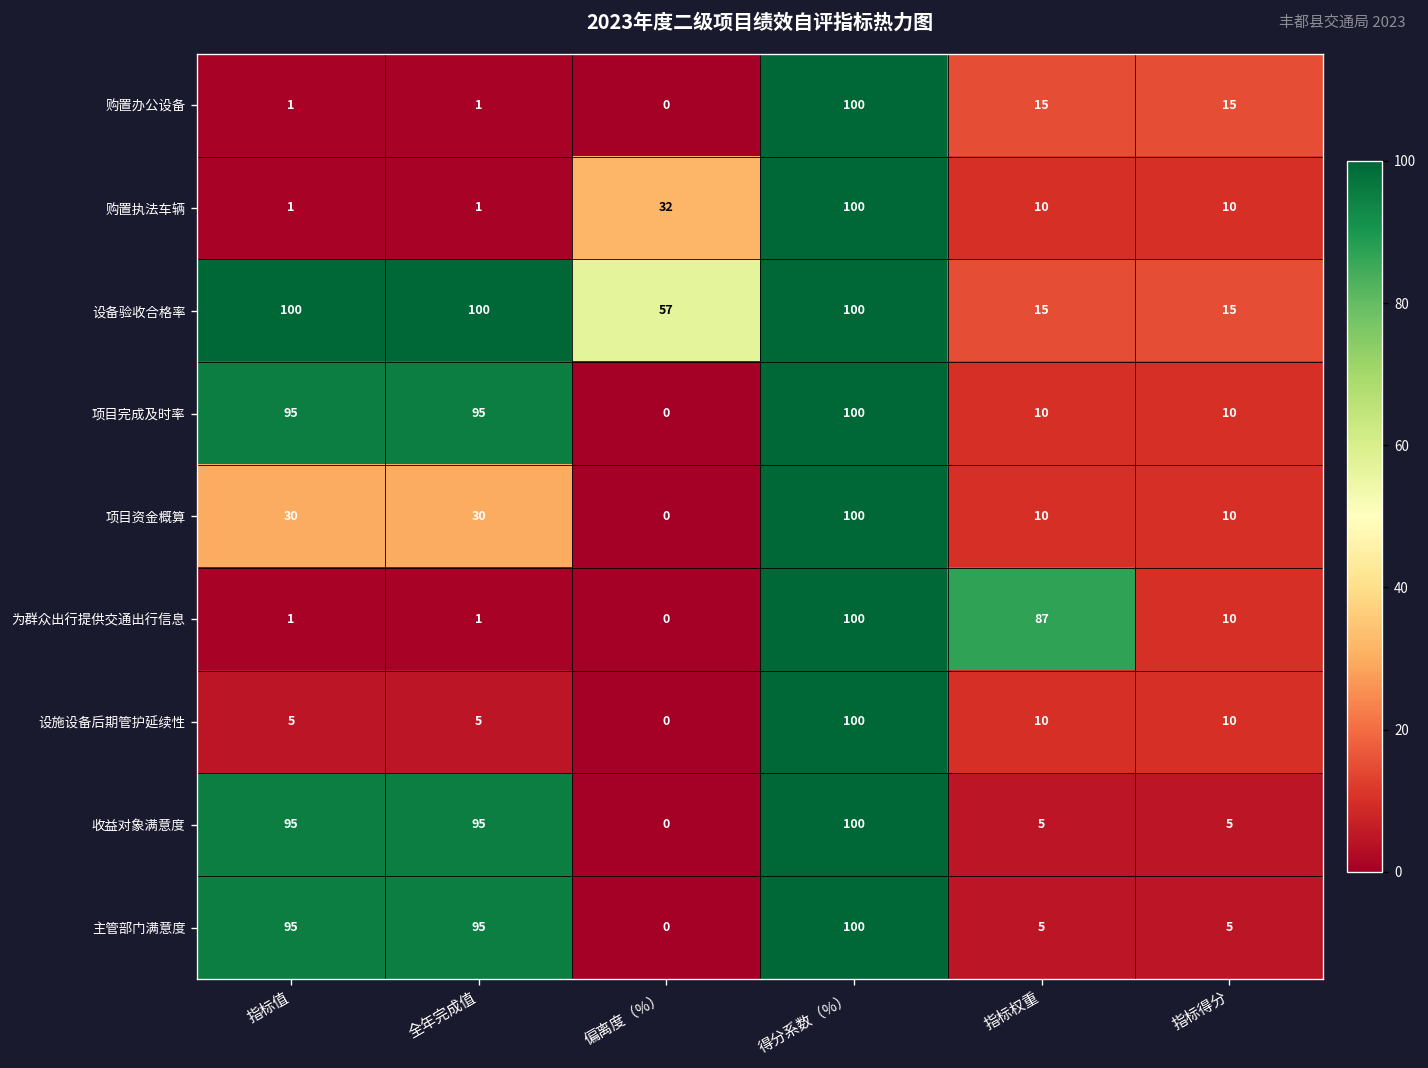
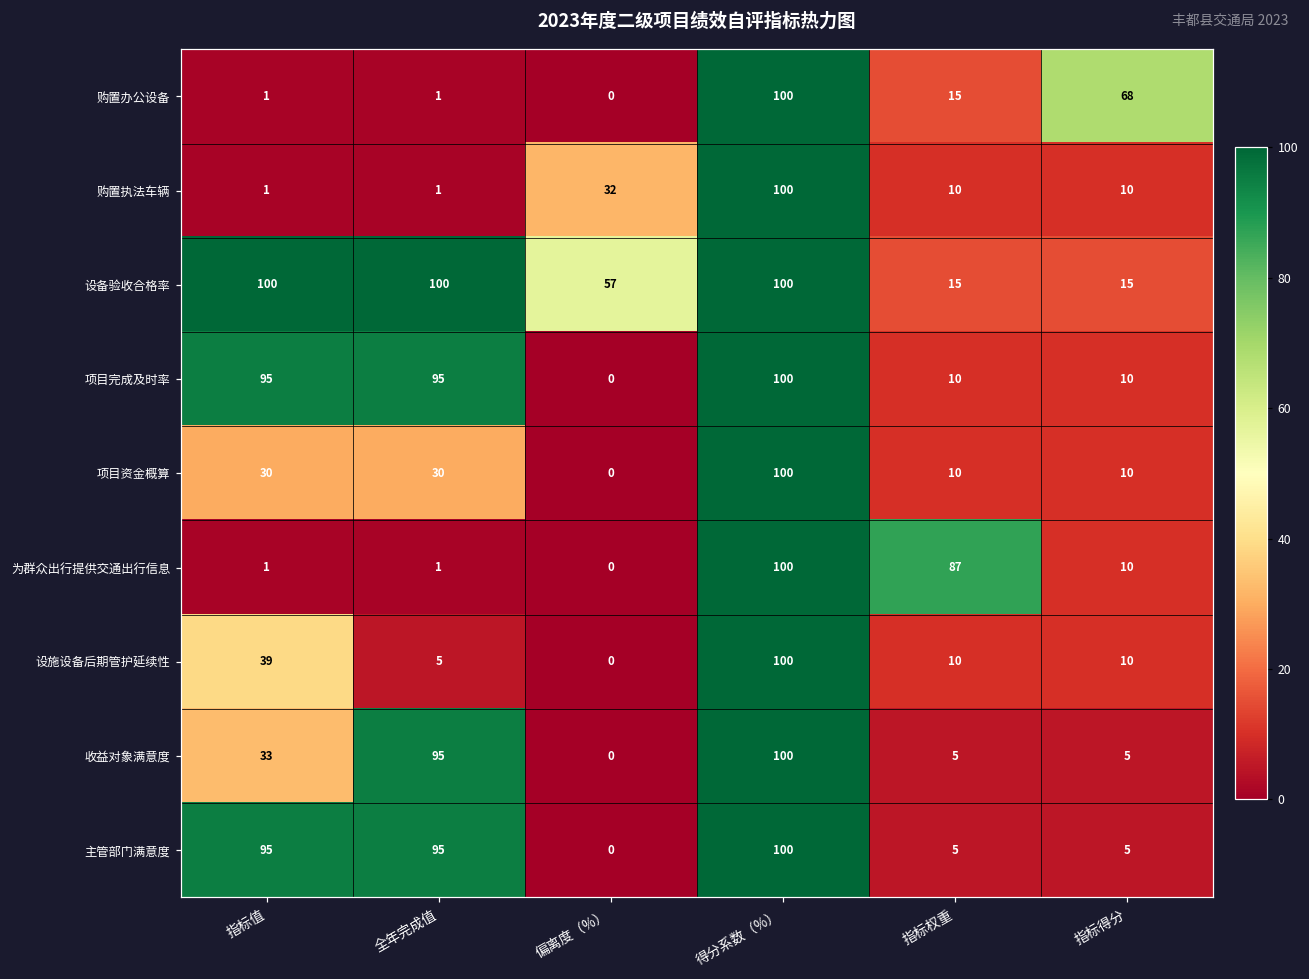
  {
    "购置办公设备": {
      "指标值": 1,
      "全年完成值": 1,
      "偏离度（%）": 0,
      "得分系数（%）": 100,
      "指标权重": 15,
-     "指标得分": 15
+     "指标得分": 68
    },
    "购置执法车辆": {
      "指标值": 1,
      "全年完成值": 1,
      "偏离度（%）": 32,
      "得分系数（%）": 100,
      "指标权重": 10,
      "指标得分": 10
    },
    "设备验收合格率": {
      "指标值": 100,
      "全年完成值": 100,
      "偏离度（%）": 57,
      "得分系数（%）": 100,
      "指标权重": 15,
      "指标得分": 15
    },
    "项目完成及时率": {
      "指标值": 95,
      "全年完成值": 95,
      "偏离度（%）": 0,
      "得分系数（%）": 100,
      "指标权重": 10,
      "指标得分": 10
    },
    "项目资金概算": {
      "指标值": 30,
      "全年完成值": 30,
      "偏离度（%）": 0,
      "得分系数（%）": 100,
      "指标权重": 10,
      "指标得分": 10
    },
    "为群众出行提供交通出行信息": {
      "指标值": 1,
      "全年完成值": 1,
      "偏离度（%）": 0,
      "得分系数（%）": 100,
      "指标权重": 87,
      "指标得分": 10
    },
    "设施设备后期管护延续性": {
-     "指标值": 5,
+     "指标值": 39,
      "全年完成值": 5,
      "偏离度（%）": 0,
      "得分系数（%）": 100,
      "指标权重": 10,
      "指标得分": 10
    },
    "收益对象满意度": {
-     "指标值": 95,
+     "指标值": 33,
      "全年完成值": 95,
      "偏离度（%）": 0,
      "得分系数（%）": 100,
      "指标权重": 5,
      "指标得分": 5
    },
    "主管部门满意度": {
      "指标值": 95,
      "全年完成值": 95,
      "偏离度（%）": 0,
      "得分系数（%）": 100,
      "指标权重": 5,
      "指标得分": 5
    }
  }
